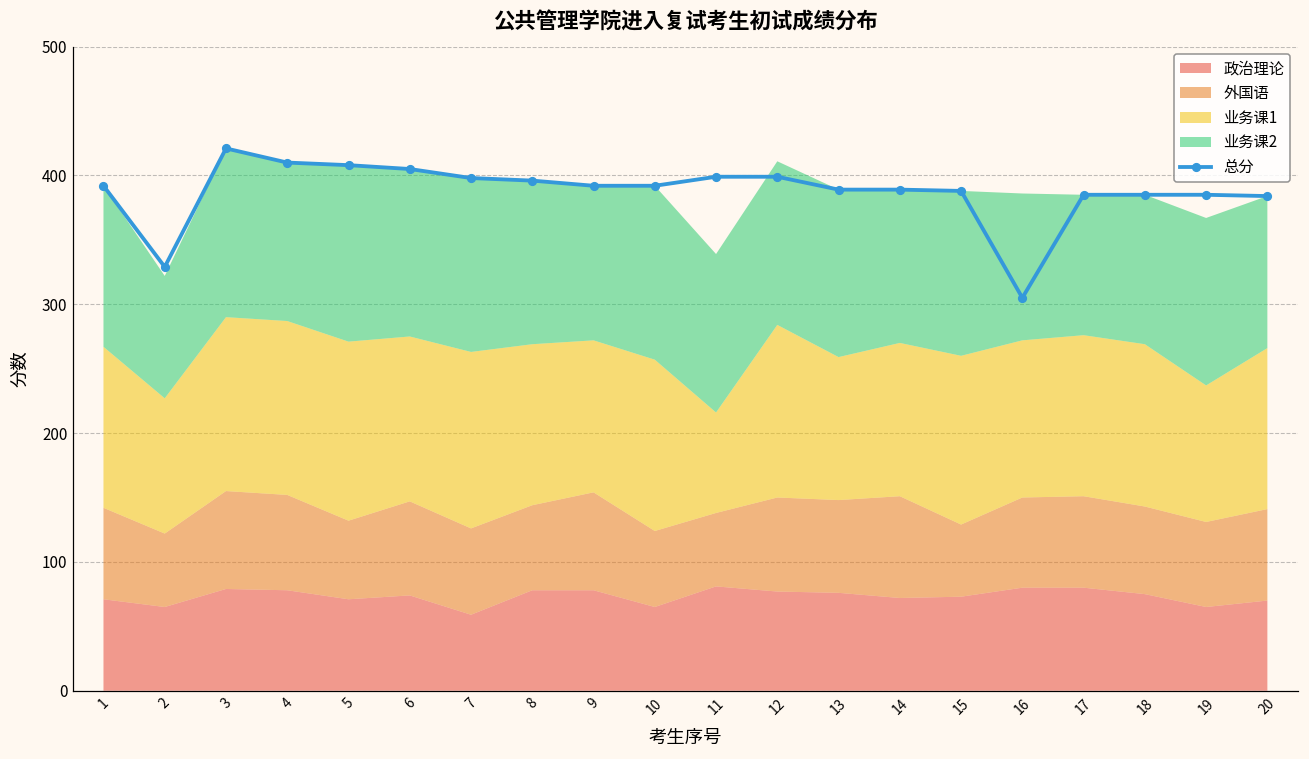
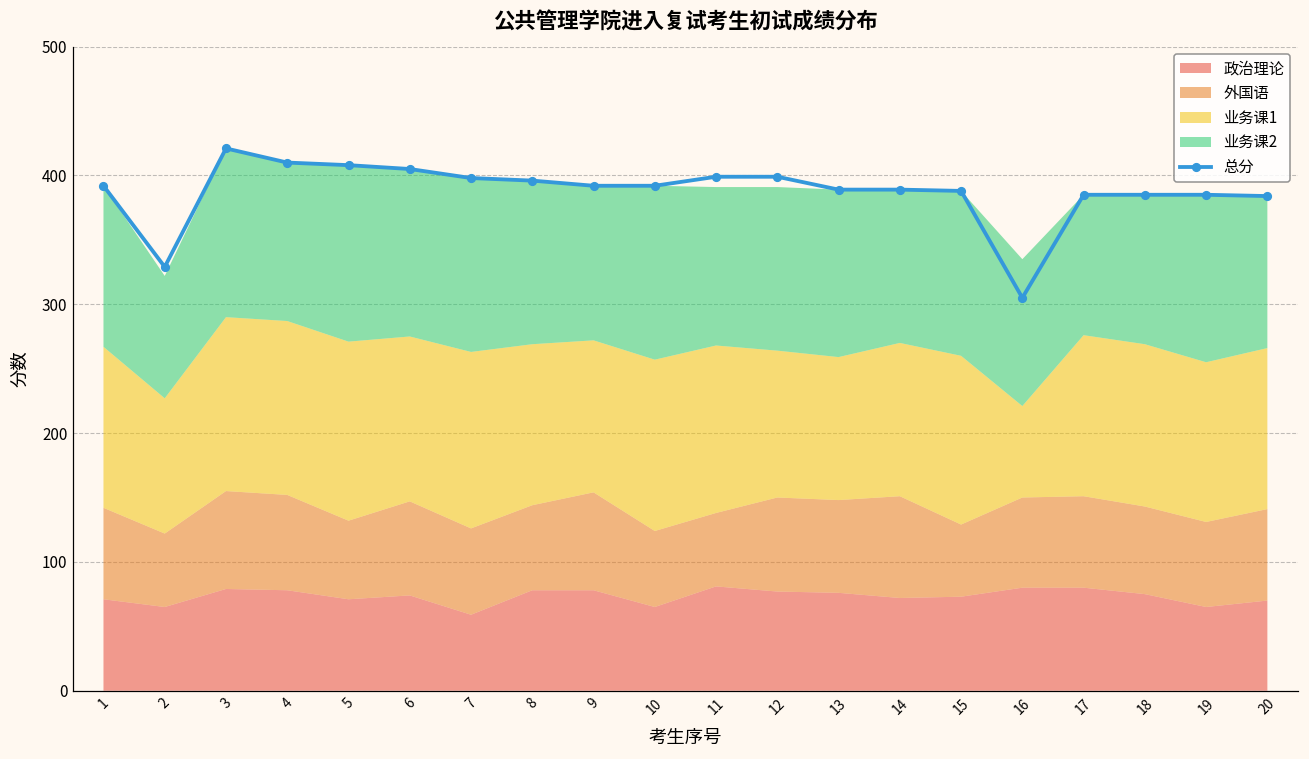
  {
    "总分": {
      "2": 329,
      "11": 399,
      "12": 399,
      "16": 305
    },
    "业务课1": {
      "1": 125,
      "2": 105,
      "3": 135,
      "4": 135,
      "5": 139,
      "6": 128,
      "7": 137,
      "8": 125,
      "9": 118,
      "10": 133,
-     "11": 78,
-     "12": 134,
+     "11": 130,
+     "12": 114,
      "13": 111,
      "14": 119,
      "15": 131,
-     "16": 122,
+     "16": 71,
      "17": 125,
      "18": 126,
-     "19": 106,
+     "19": 124,
      "20": 125
    },
    "业务课2": {
      "2": 95,
      "11": 123,
      "12": 127,
      "16": 114
    }
  }
